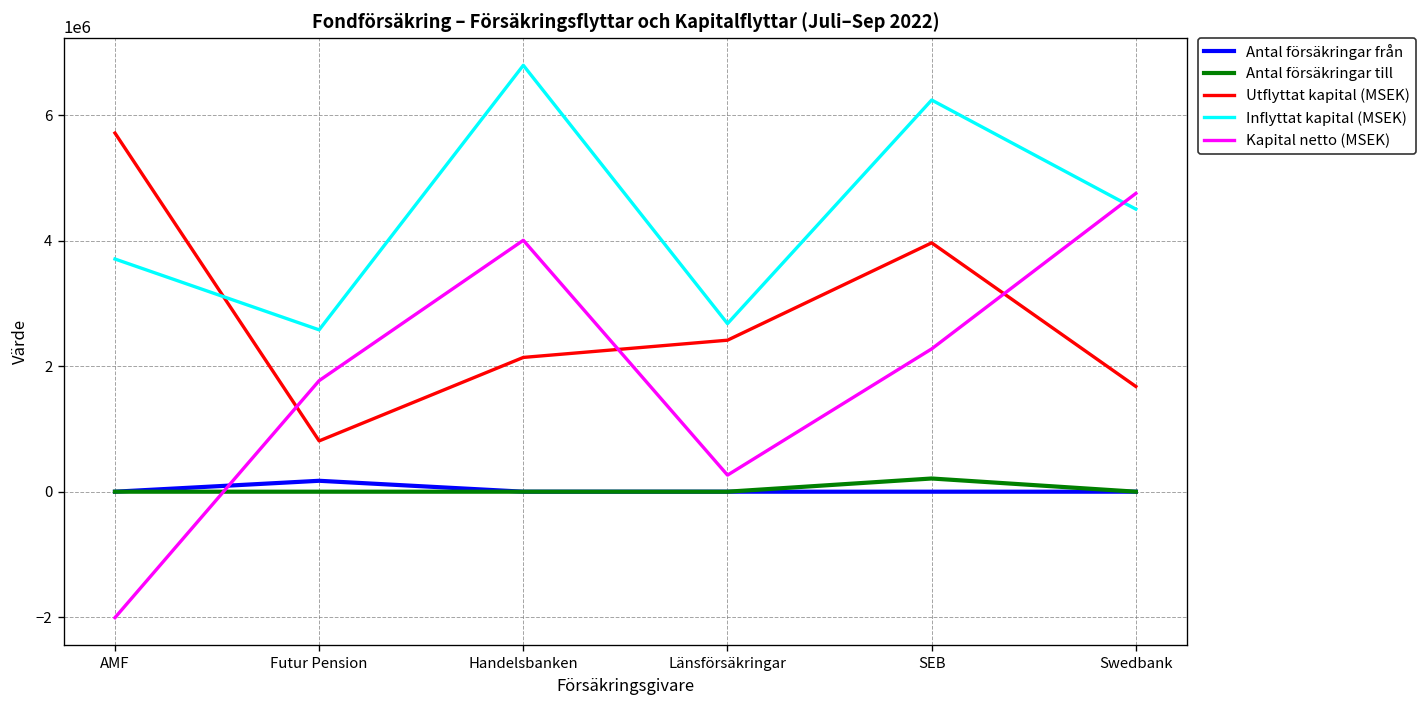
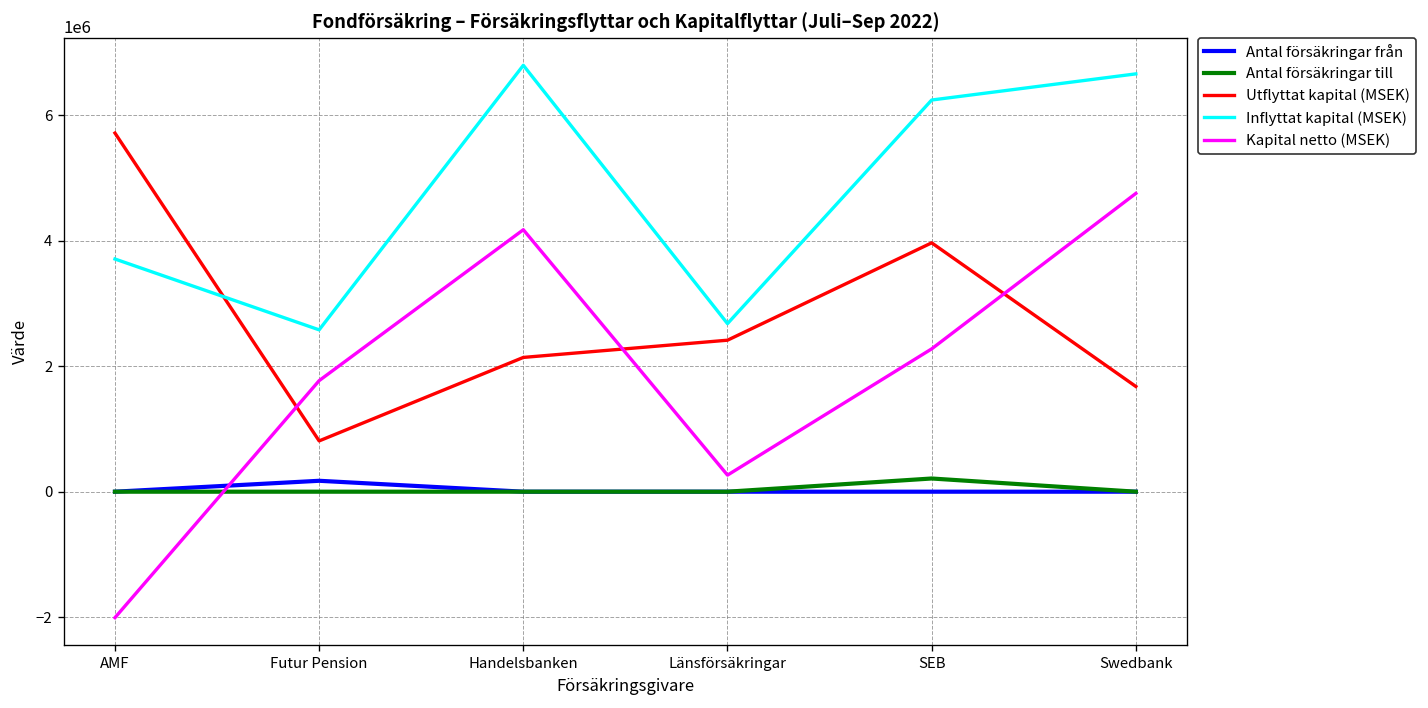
  {
    "Antal försäkringar från": {
      "Futur Pension": 200000,
      "SEB": 0
    },
    "Antal försäkringar till": {
      "Futur Pension": 0,
      "SEB": 200000
    },
    "Utflyttat kapital (MSEK)": {
      "AMF": 5700000,
      "Futur Pension": 800000,
      "Handelsbanken": 2100000,
      "Länsförsäkringar": 2400000,
      "SEB": 4000000,
      "Swedbank": 1700000
    },
    "Inflyttat kapital (MSEK)": {
      "AMF": 3700000,
      "Futur Pension": 2600000,
      "Handelsbanken": 6800000,
      "Länsförsäkringar": 2700000,
      "SEB": 6200000,
-     "Swedbank": 4500000
+     "Swedbank": 6700000
    },
    "Kapital netto (MSEK)": {
      "AMF": -2000000,
      "Futur Pension": 1800000,
-     "Handelsbanken": 4000000,
+     "Handelsbanken": 4200000,
      "Länsförsäkringar": 300000,
      "SEB": 2300000,
      "Swedbank": 4800000
    }
  }
